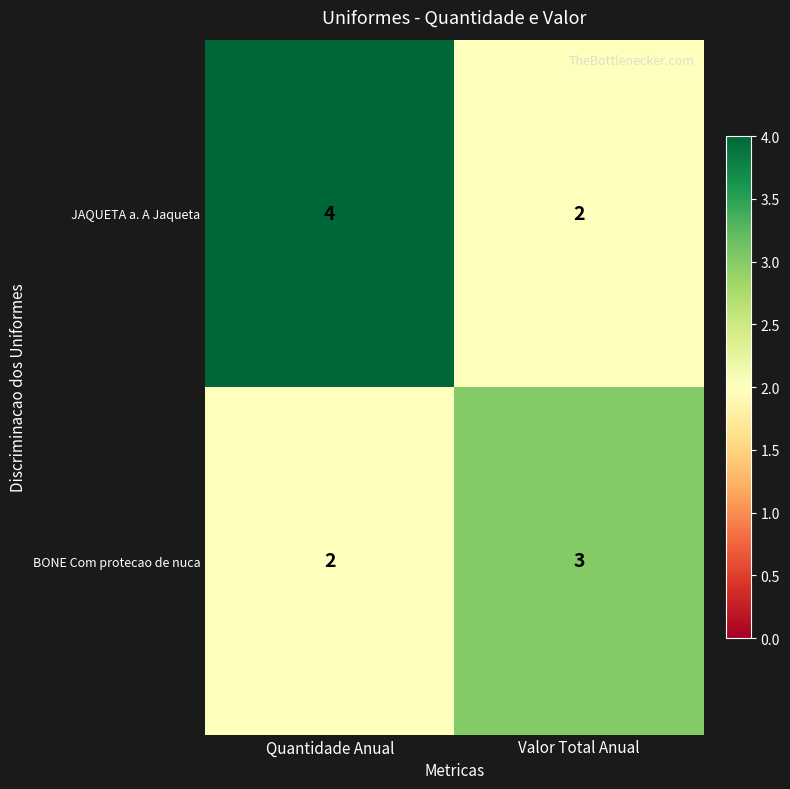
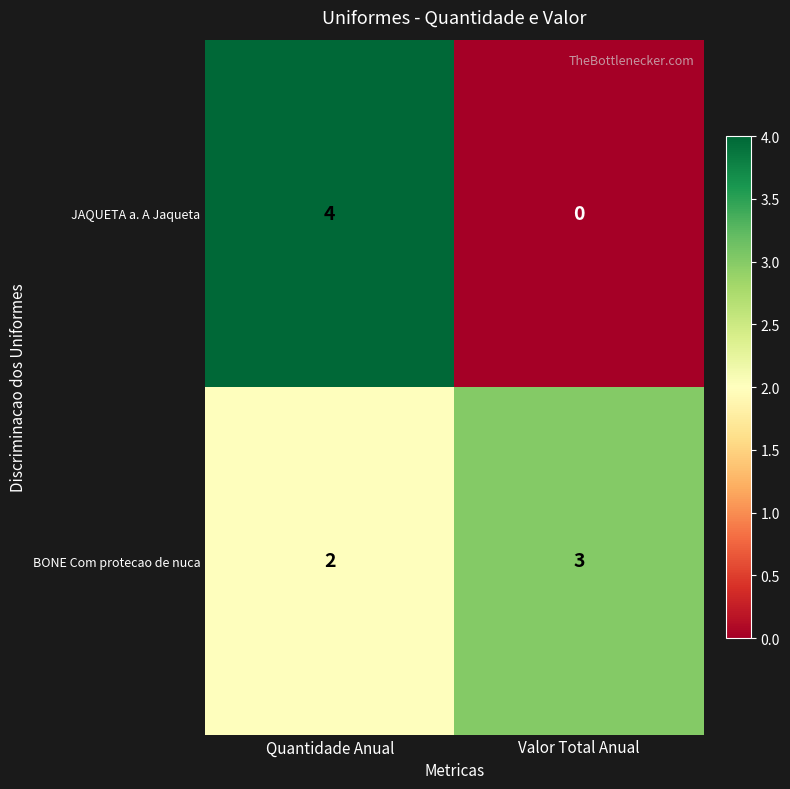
  {
    "JAQUETA a. A Jaqueta": {
      "Quantidade Anual": 4,
-     "Valor Total Anual": 2
+     "Valor Total Anual": 0
    },
    "BONE Com protecao de nuca": {
      "Quantidade Anual": 2,
      "Valor Total Anual": 3
    }
  }
